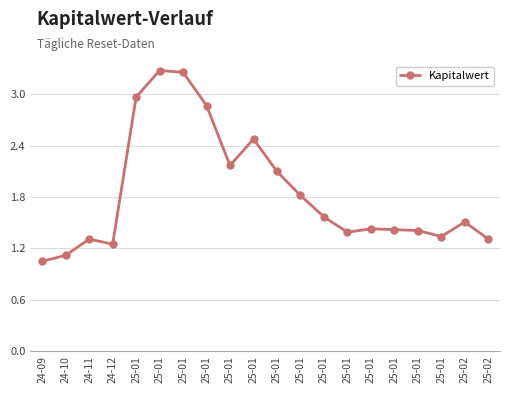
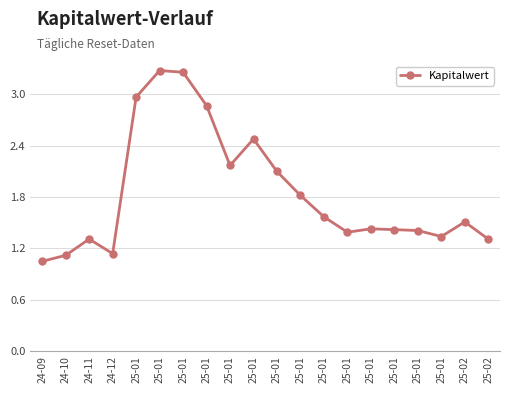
  {
    "24-09": 1.1,
    "24-10": 1.1,
    "24-11": 1.3,
-   "24-12": 1.3
+   "24-12": 1.1
  }
